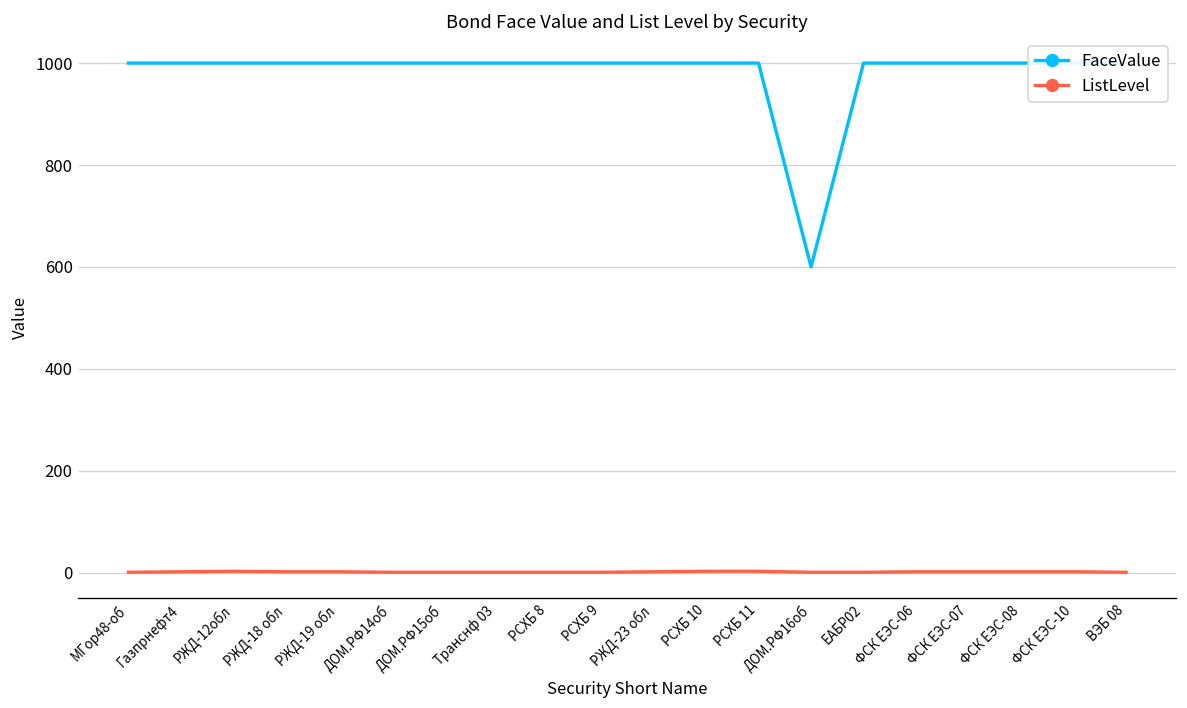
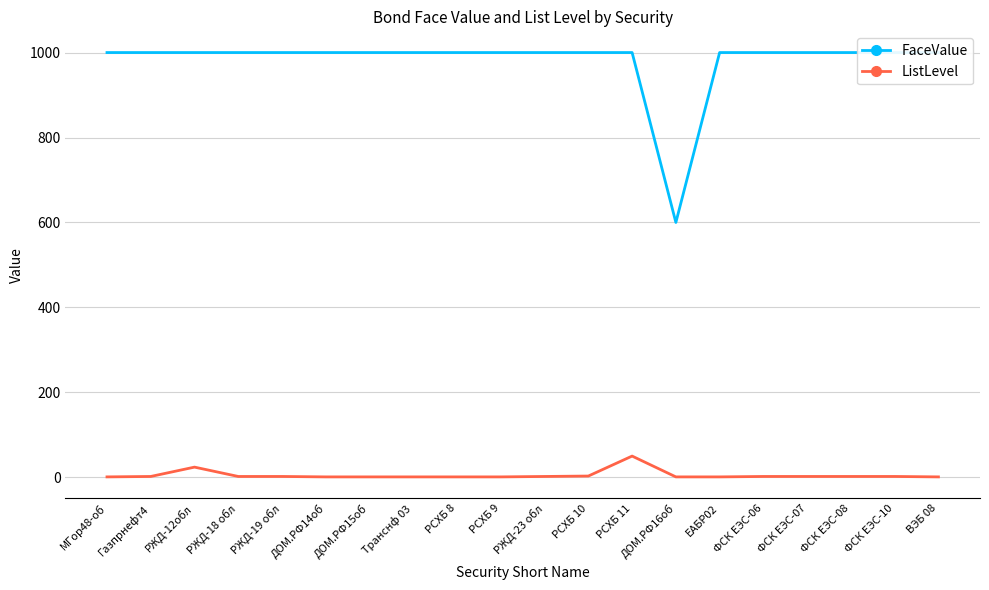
  {
    "FaceValue": {
      "МГор48-об": 1000,
      "Газпрнефт4": 1000,
      "РЖД-12обл": 1000,
      "РЖД-18 обл": 1000,
      "РЖД-19 обл": 1000,
      "ДОМ.РФ14об": 1000,
      "ДОМ.РФ15об": 1000,
      "Транснф 03": 1000,
      "РСХБ 8": 1000,
      "РСХБ 9": 1000,
      "РЖД-23 обл": 1000,
      "РСХБ 10": 1000,
      "РСХБ 11": 1000,
      "ДОМ.РФ16об": 600,
      "ЕАБР02": 1000,
      "ФСК ЕЭС-06": 1000,
      "ФСК ЕЭС-07": 1000,
      "ФСК ЕЭС-08": 1000
    },
    "ListLevel": {
      "МГор48-об": 0,
      "Газпрнефт4": 0,
-     "РЖД-12обл": 0,
+     "РЖД-12обл": 20,
      "РЖД-18 обл": 0,
      "РЖД-19 обл": 0,
      "ДОМ.РФ14об": 0,
      "ДОМ.РФ15об": 0,
      "Транснф 03": 0,
      "РСХБ 8": 0,
      "РСХБ 9": 0,
      "РЖД-23 обл": 0,
      "РСХБ 10": 0,
-     "РСХБ 11": 0,
+     "РСХБ 11": 50,
      "ДОМ.РФ16об": 0,
      "ЕАБР02": 0,
      "ФСК ЕЭС-06": 0,
      "ФСК ЕЭС-07": 0,
      "ФСК ЕЭС-08": 0,
      "ФСК ЕЭС-10": 0,
      "ВЭБ 08": 0
    }
  }
